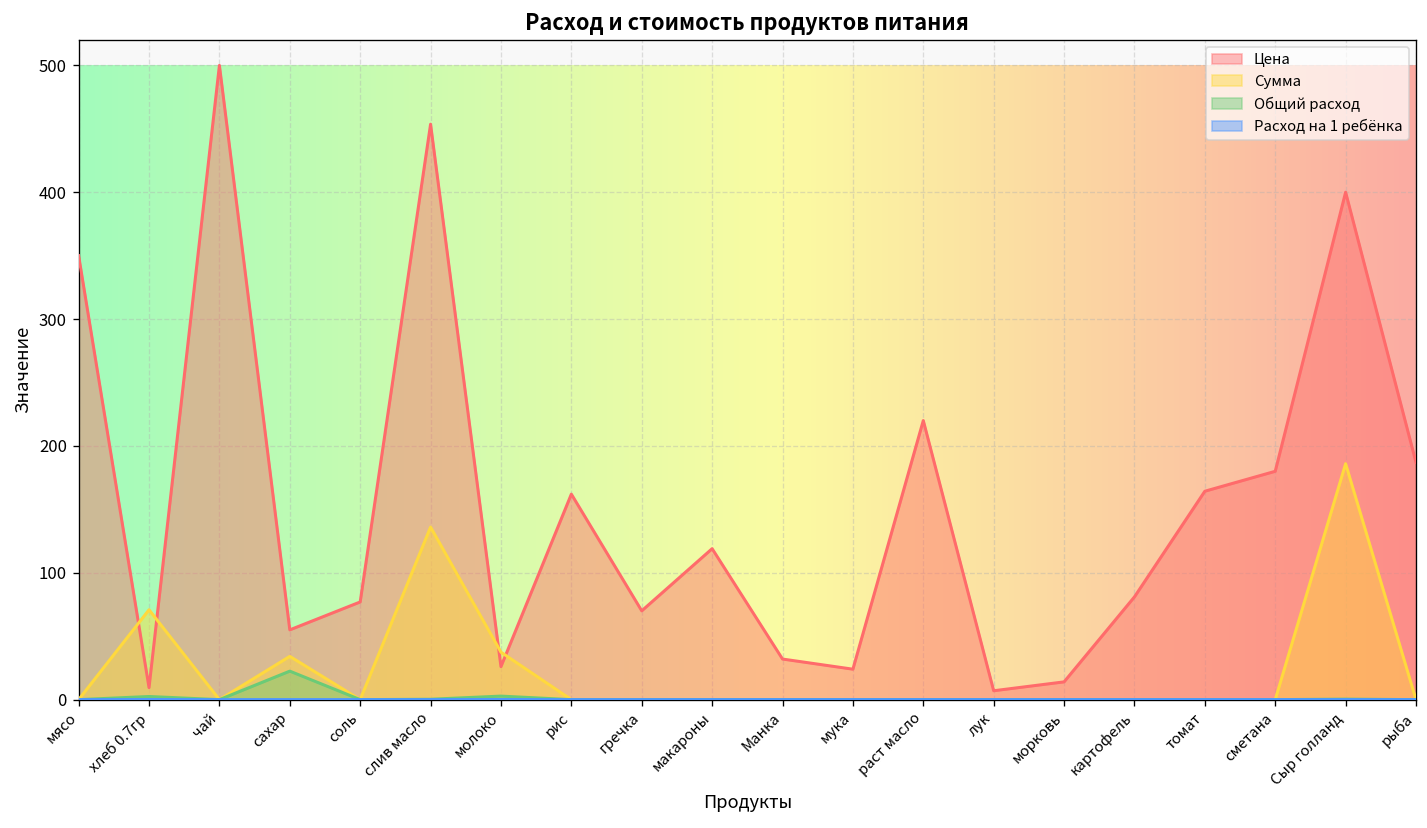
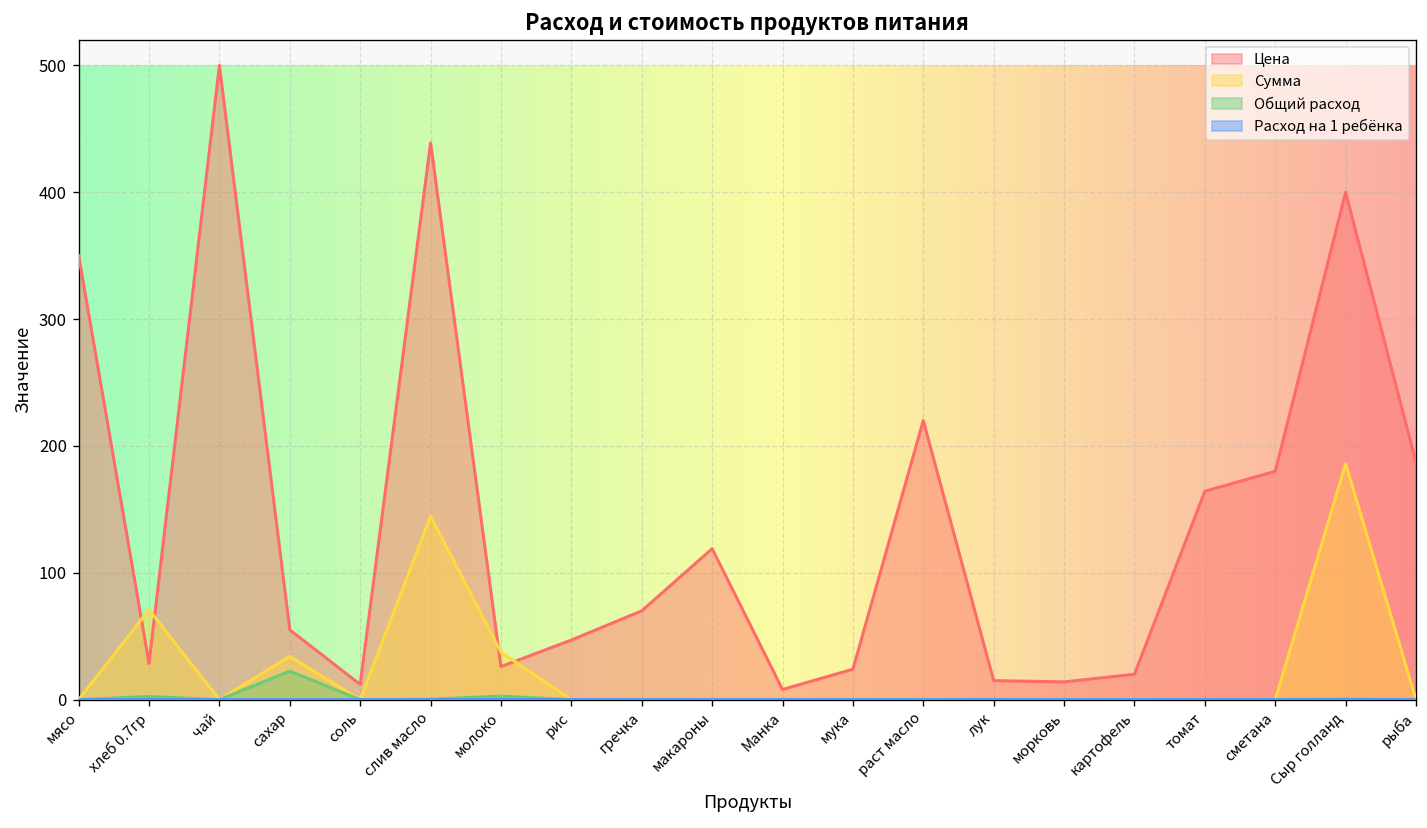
  {
    "Цена": {
      "мясо": 350,
-     "хлеб 0.7гр": 9,
+     "хлеб 0.7гр": 29,
      "чай": 500,
      "сахар": 55,
-     "соль": 77,
-     "слив масло": 454,
+     "соль": 12,
+     "слив масло": 439,
      "молоко": 26,
-     "рис": 162,
+     "рис": 47,
      "гречка": 70,
      "макароны": 119,
-     "Манка": 32,
+     "Манка": 8,
      "мука": 24,
      "раст масло": 220,
-     "лук": 7,
+     "лук": 15,
      "морковь": 14,
-     "картофель": 81,
+     "картофель": 20,
      "томат": 164,
      "сметана": 180,
      "Сыр голланд": 400,
      "рыба": 187
    },
    "Сумма": {
      "хлеб 0.7гр": 71,
      "сахар": 34,
-     "слив масло": 136,
+     "слив масло": 145,
      "молоко": 37,
      "Сыр голланд": 186
    },
    "Общий расход": {
      "сахар": 22,
      "молоко": 3
    },
    "Расход на 1 ребёнка": {
      "сахар": 0,
      "молоко": 0
    }
  }
